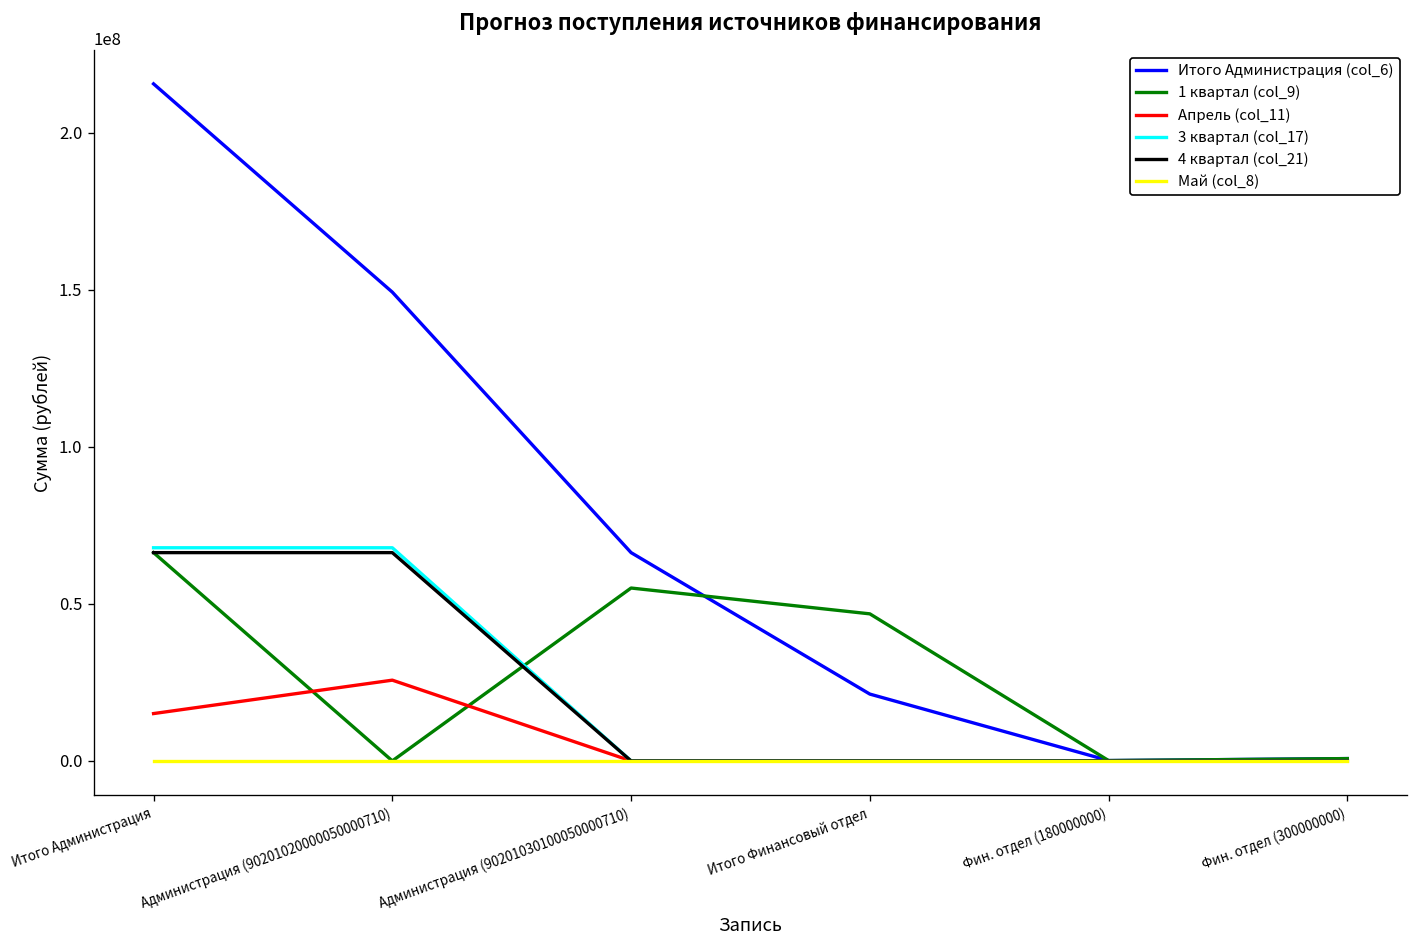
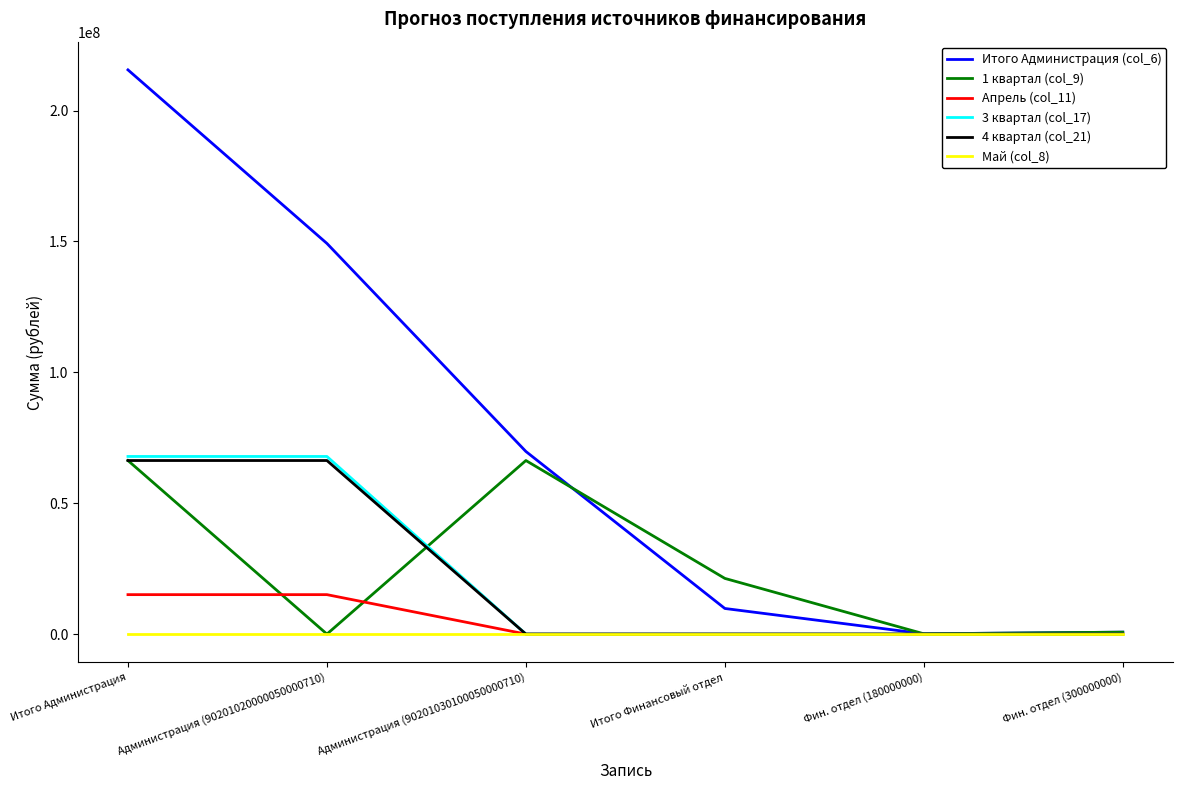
  {
    "Итого Администрация (col_6)": {
      "Итого Администрация": 216000000,
      "Администрация (90201020000050000710)": 149000000,
-     "Администрация (90201030100050000710)": 66000000,
-     "Итого Финансовый отдел": 21000000
+     "Администрация (90201030100050000710)": 70000000,
+     "Итого Финансовый отдел": 10000000
    },
    "1 квартал (col_9)": {
-     "Администрация (90201030100050000710)": 55000000,
-     "Итого Финансовый отдел": 47000000
+     "Администрация (90201030100050000710)": 66000000,
+     "Итого Финансовый отдел": 21000000
    },
    "Апрель (col_11)": {
      "Итого Администрация": 15000000,
-     "Администрация (90201020000050000710)": 26000000
+     "Администрация (90201020000050000710)": 15000000
    },
    "3 квартал (col_17)": {
      "Итого Администрация": 68000000,
      "Администрация (90201020000050000710)": 68000000
    },
    "4 квартал (col_21)": {
      "Администрация (90201020000050000710)": 66000000
    },
    "Май (col_8)": {
      "Итого Администрация": 0
    }
  }
